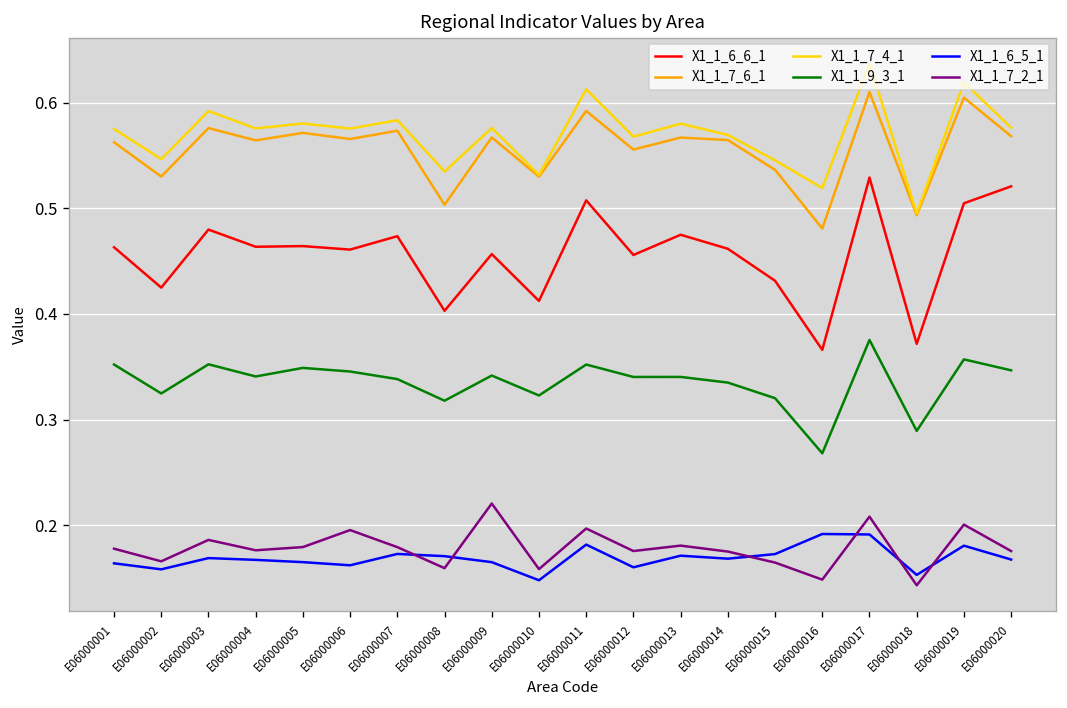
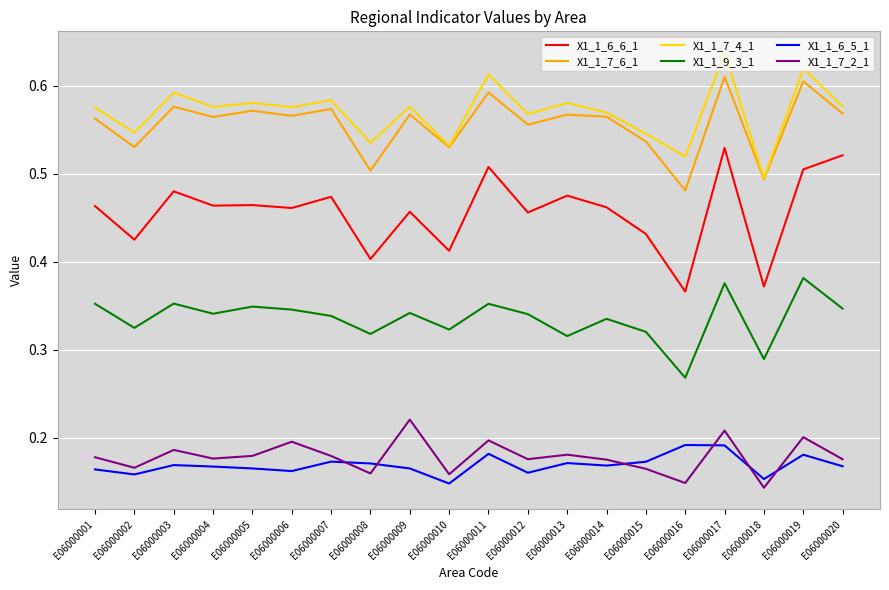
  {
    "X1_1_6_6_1": {
      "E06000001": 0.46,
      "E06000002": 0.42,
      "E06000003": 0.48,
      "E06000004": 0.46,
      "E06000005": 0.46,
      "E06000006": 0.46,
      "E06000007": 0.47,
      "E06000008": 0.40,
      "E06000009": 0.46,
      "E06000010": 0.41,
      "E06000011": 0.51,
      "E06000012": 0.46,
      "E06000013": 0.47,
      "E06000014": 0.46,
      "E06000015": 0.43,
      "E06000016": 0.37,
      "E06000017": 0.53,
      "E06000018": 0.37,
      "E06000019": 0.50,
      "E06000020": 0.52
    },
    "X1_1_9_3_1": {
      "E06000001": 0.35,
      "E06000002": 0.32,
      "E06000003": 0.35,
      "E06000004": 0.34,
      "E06000005": 0.35,
      "E06000006": 0.35,
      "E06000007": 0.34,
      "E06000008": 0.32,
      "E06000009": 0.34,
      "E06000010": 0.32,
      "E06000011": 0.35,
      "E06000012": 0.34,
-     "E06000013": 0.34,
+     "E06000013": 0.32,
      "E06000014": 0.34,
      "E06000015": 0.32,
      "E06000016": 0.27,
      "E06000017": 0.38,
      "E06000018": 0.29,
-     "E06000019": 0.36,
+     "E06000019": 0.38,
      "E06000020": 0.35
    },
    "X1_1_6_5_1": {
      "E06000001": 0.16,
      "E06000002": 0.16,
      "E06000003": 0.17,
      "E06000004": 0.17,
      "E06000005": 0.17,
      "E06000006": 0.16,
      "E06000007": 0.17,
      "E06000008": 0.17,
      "E06000009": 0.17,
      "E06000010": 0.15,
      "E06000011": 0.18,
      "E06000012": 0.16,
      "E06000013": 0.17,
      "E06000014": 0.17,
      "E06000015": 0.17,
      "E06000016": 0.19,
      "E06000017": 0.19,
      "E06000018": 0.15,
      "E06000019": 0.18,
      "E06000020": 0.17
    },
    "X1_1_7_2_1": {
      "E06000001": 0.18,
      "E06000002": 0.17,
      "E06000003": 0.19,
      "E06000004": 0.18,
      "E06000005": 0.18,
      "E06000006": 0.20,
      "E06000007": 0.18,
      "E06000008": 0.16,
      "E06000009": 0.22,
      "E06000010": 0.16,
      "E06000011": 0.20,
      "E06000012": 0.18,
      "E06000013": 0.18,
      "E06000014": 0.18,
      "E06000015": 0.16,
      "E06000016": 0.15,
      "E06000017": 0.21,
      "E06000018": 0.14,
      "E06000019": 0.20,
      "E06000020": 0.18
    }
  }
